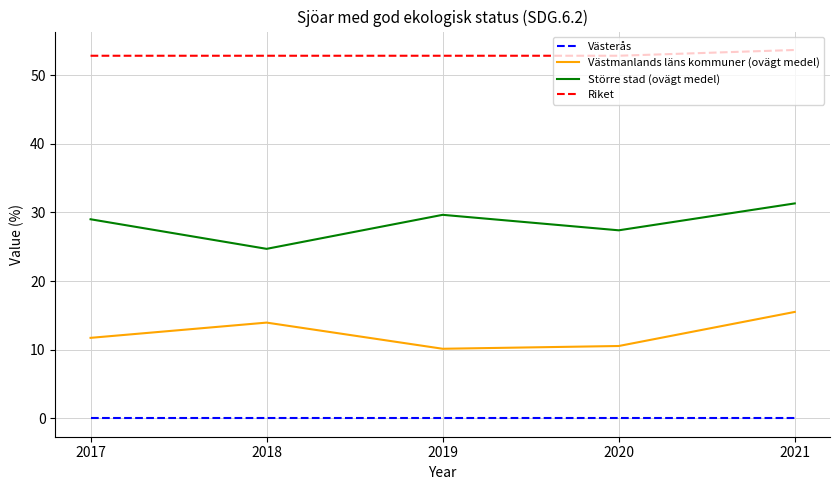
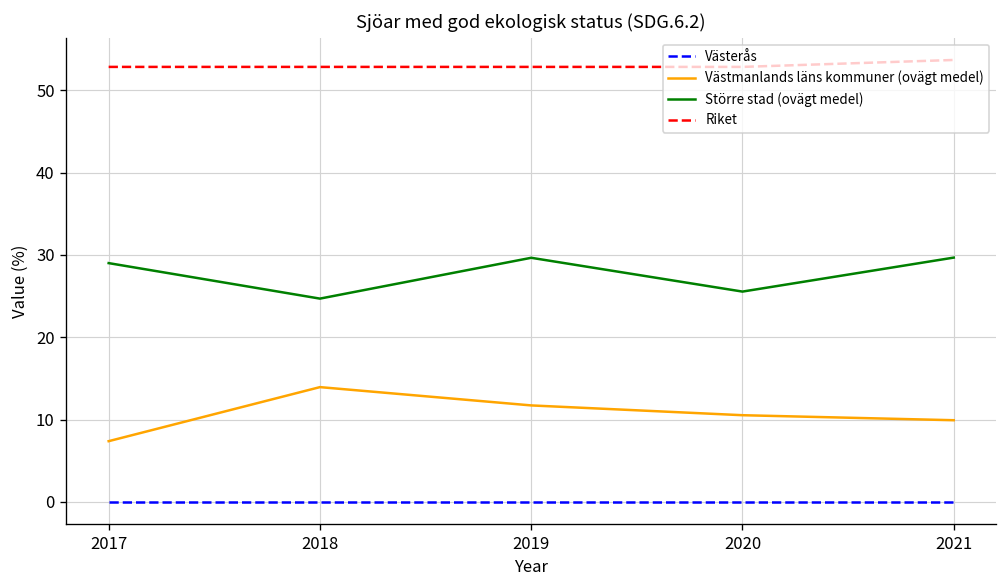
  {
    "Västerås": {
      "2017": 0,
      "2018": 0,
      "2019": 0,
      "2020": 0,
      "2021": 0
    },
    "Västmanlands läns kommuner (ovägt medel)": {
-     "2017": 12,
+     "2017": 7,
      "2018": 14,
-     "2019": 10,
+     "2019": 12,
      "2020": 11,
-     "2021": 16
+     "2021": 10
    },
    "Större stad (ovägt medel)": {
      "2017": 29,
      "2018": 25,
      "2019": 30,
-     "2020": 27,
-     "2021": 31
+     "2020": 26,
+     "2021": 30
    },
    "Riket": {
      "2017": 53,
      "2018": 53,
      "2019": 53
    }
  }
